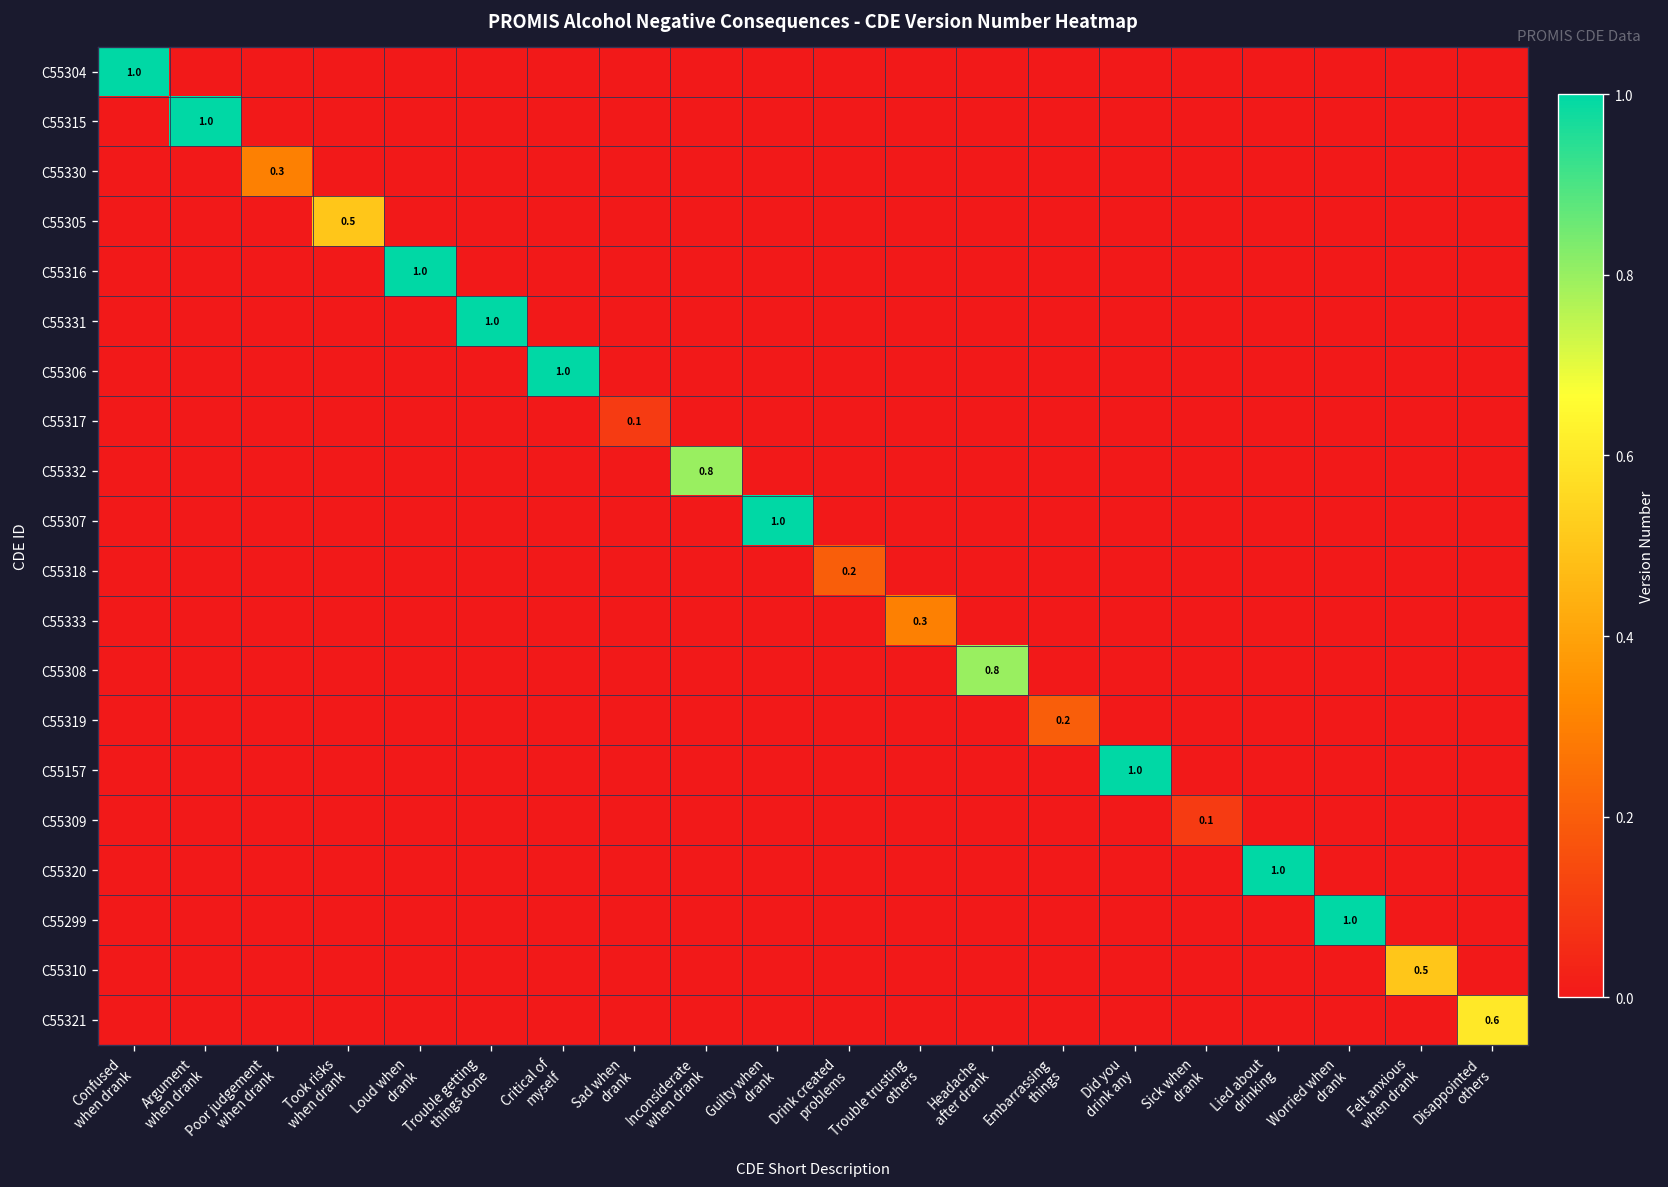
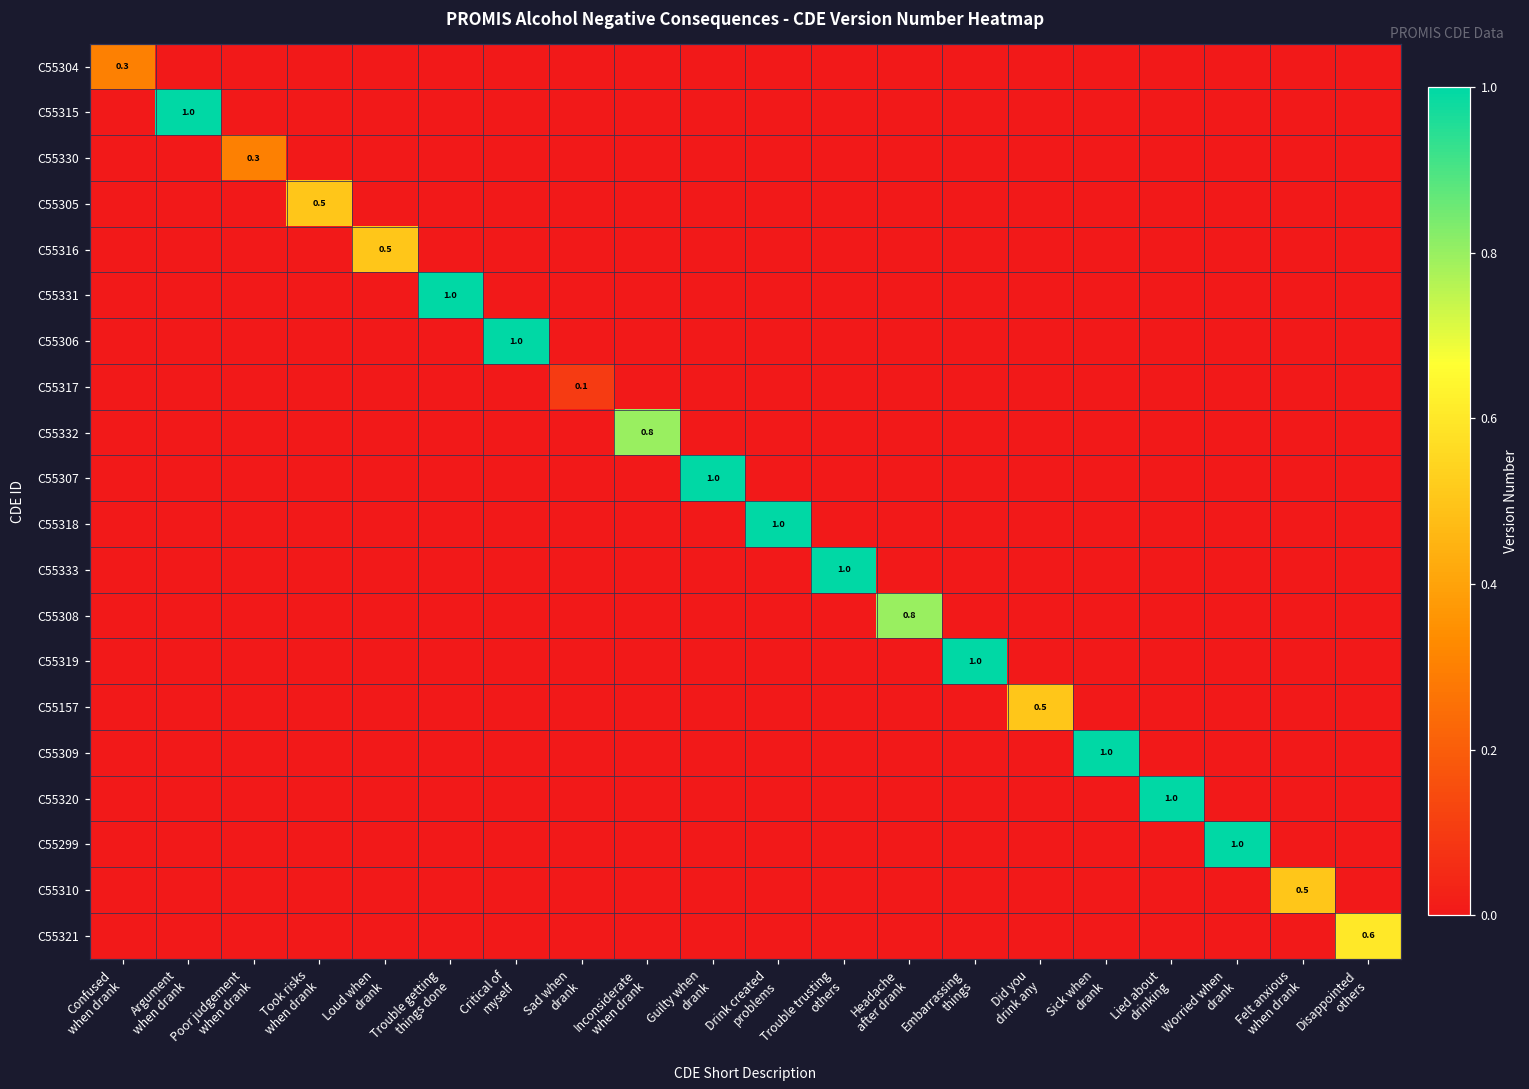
  {
    "C55304": {
-     "Confused when drank": 1.0
+     "Confused when drank": 0.3
    },
    "C55315": {
      "Argument when drank": 1.0
    },
    "C55330": {
      "Poor judgement when drank": 0.3
    },
    "C55305": {
      "Took risks when drank": 0.5
    },
    "C55316": {
-     "Loud when drank": 1.0
+     "Loud when drank": 0.5
    },
    "C55331": {
      "Trouble getting things done": 1.0
    },
    "C55306": {
      "Critical of myself": 1.0
    },
    "C55317": {
      "Sad when drank": 0.1
    },
    "C55332": {
      "Inconsiderate when drank": 0.8
    },
    "C55307": {
      "Guilty when drank": 1.0
    },
    "C55318": {
-     "Drink created problems": 0.2
+     "Drink created problems": 1.0
    },
    "C55333": {
-     "Trouble trusting others": 0.3
+     "Trouble trusting others": 1.0
    },
    "C55308": {
      "Headache after drank": 0.8
    },
    "C55319": {
-     "Embarrassing things": 0.2
+     "Embarrassing things": 1.0
    },
    "C55157": {
-     "Did you drink any": 1.0
+     "Did you drink any": 0.5
    },
    "C55309": {
-     "Sick when drank": 0.1
+     "Sick when drank": 1.0
    },
    "C55320": {
      "Lied about drinking": 1.0
    },
    "C55299": {
      "Worried when drank": 1.0
    },
    "C55310": {
      "Felt anxious when drank": 0.5
    },
    "C55321": {
      "Disappointed others": 0.6
    }
  }
